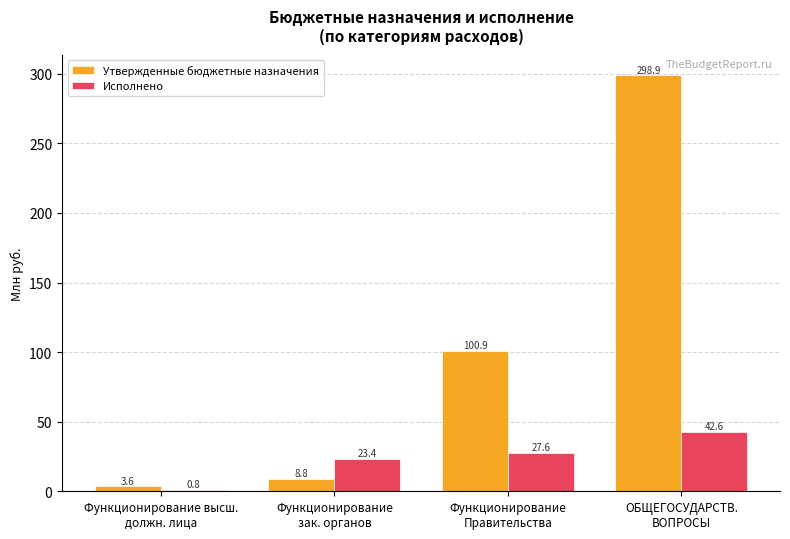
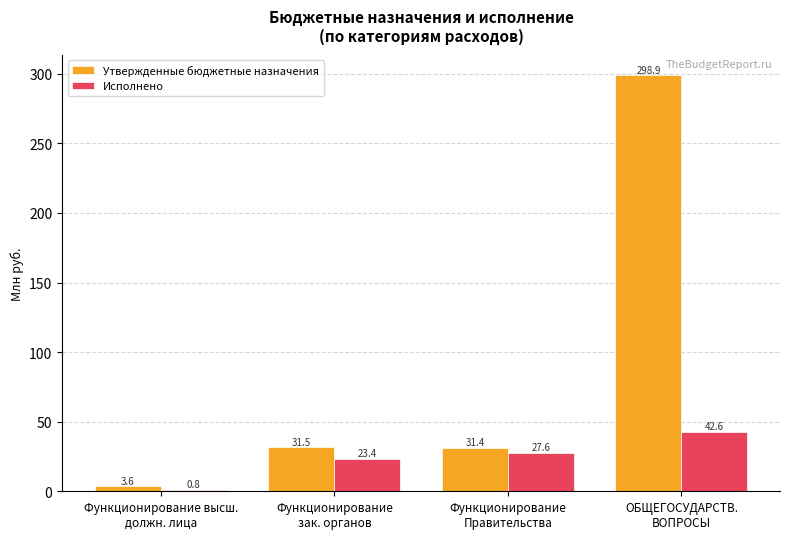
  {
    "Утвержденные бюджетные назначения": {
      "Функционирование высш. должн. лица": 3.6,
-     "Функционирование зак. органов": 8.8,
-     "Функционирование Правительства": 100.9,
+     "Функционирование зак. органов": 31.5,
+     "Функционирование Правительства": 31.4,
      "ОБЩЕГОСУДАРСТВ. ВОПРОСЫ": 298.9
    },
    "Исполнено": {
      "Функционирование высш. должн. лица": 0.8,
      "Функционирование зак. органов": 23.4,
      "Функционирование Правительства": 27.6,
      "ОБЩЕГОСУДАРСТВ. ВОПРОСЫ": 42.6
    }
  }
